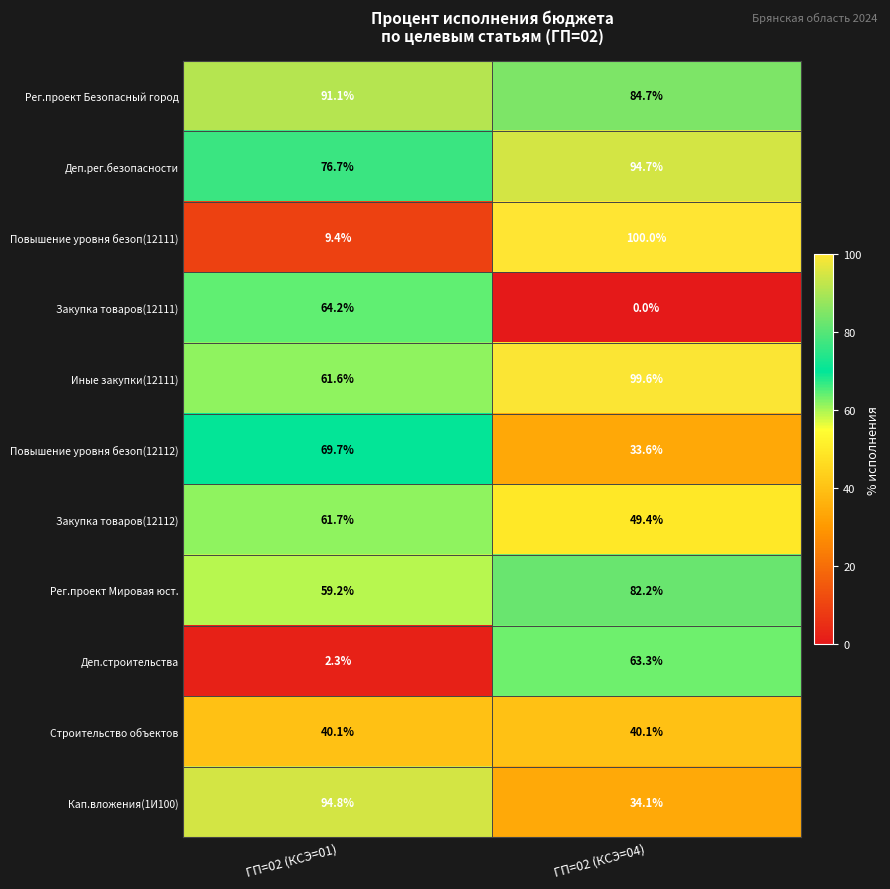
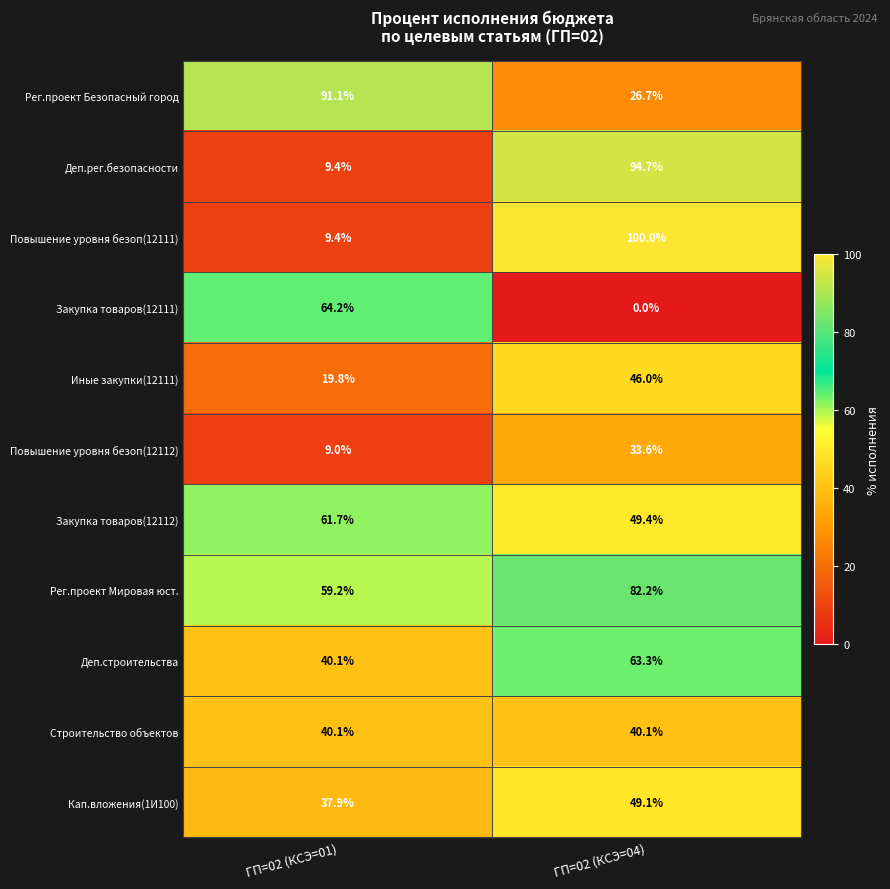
  {
    "Рег.проект Безопасный город": {
      "ГП=02 (КСЭ=01)": "91.1%",
-     "ГП=02 (КСЭ=04)": "84.7%"
+     "ГП=02 (КСЭ=04)": "26.7%"
    },
    "Деп.рег.безопасности": {
-     "ГП=02 (КСЭ=01)": "76.7%",
+     "ГП=02 (КСЭ=01)": "9.4%",
      "ГП=02 (КСЭ=04)": "94.7%"
    },
    "Повышение уровня безоп(12111)": {
      "ГП=02 (КСЭ=01)": "9.4%",
      "ГП=02 (КСЭ=04)": "100.0%"
    },
    "Закупка товаров(12111)": {
      "ГП=02 (КСЭ=01)": "64.2%",
      "ГП=02 (КСЭ=04)": "0.0%"
    },
    "Иные закупки(12111)": {
-     "ГП=02 (КСЭ=01)": "61.6%",
-     "ГП=02 (КСЭ=04)": "99.6%"
+     "ГП=02 (КСЭ=01)": "19.8%",
+     "ГП=02 (КСЭ=04)": "46.0%"
    },
    "Повышение уровня безоп(12112)": {
-     "ГП=02 (КСЭ=01)": "69.7%",
+     "ГП=02 (КСЭ=01)": "9.0%",
      "ГП=02 (КСЭ=04)": "33.6%"
    },
    "Закупка товаров(12112)": {
      "ГП=02 (КСЭ=01)": "61.7%",
      "ГП=02 (КСЭ=04)": "49.4%"
    },
    "Рег.проект Мировая юст.": {
      "ГП=02 (КСЭ=01)": "59.2%",
      "ГП=02 (КСЭ=04)": "82.2%"
    },
    "Деп.строительства": {
-     "ГП=02 (КСЭ=01)": "2.3%",
+     "ГП=02 (КСЭ=01)": "40.1%",
      "ГП=02 (КСЭ=04)": "63.3%"
    },
    "Строительство объектов": {
      "ГП=02 (КСЭ=01)": "40.1%",
      "ГП=02 (КСЭ=04)": "40.1%"
    },
    "Кап.вложения(1И100)": {
-     "ГП=02 (КСЭ=01)": "94.8%",
-     "ГП=02 (КСЭ=04)": "34.1%"
+     "ГП=02 (КСЭ=01)": "37.9%",
+     "ГП=02 (КСЭ=04)": "49.1%"
    }
  }
